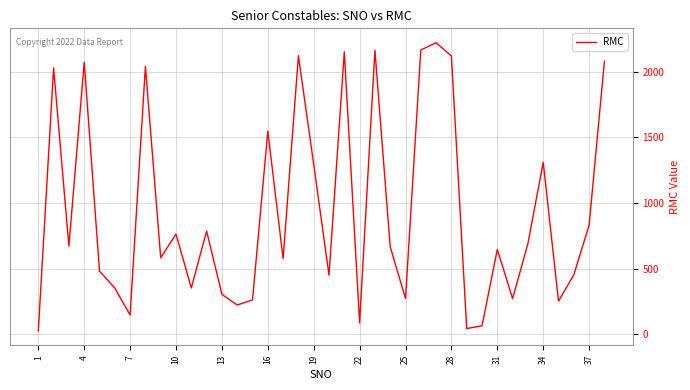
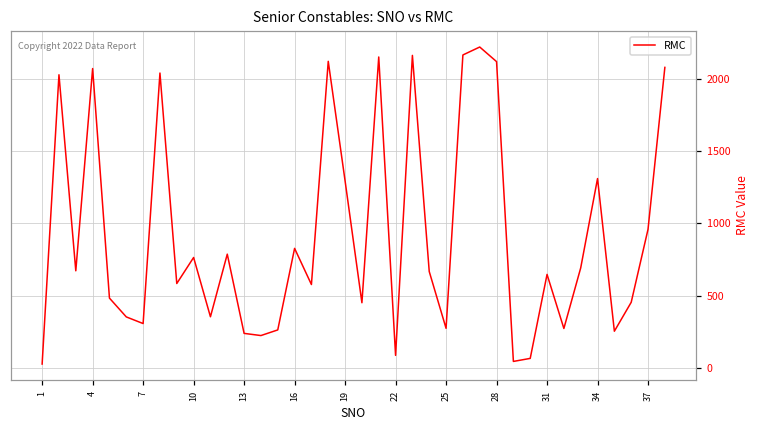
  {
    "1": 30,
-   "7": 150,
+   "7": 310,
    "10": 760,
-   "13": 310,
-   "16": 1550,
+   "13": 240,
+   "16": 830,
    "19": 1290,
    "22": 90,
    "25": 270,
    "28": 2120,
    "31": 650,
    "34": 1310,
-   "37": 830
+   "37": 960
  }
